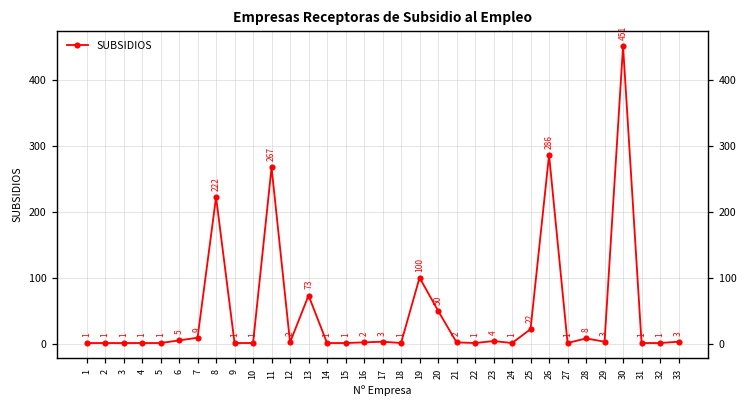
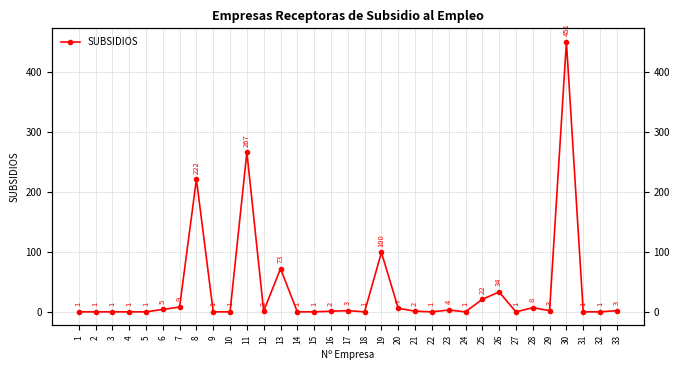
  {
    "1": 1,
    "2": 1,
    "3": 1,
    "4": 1,
    "5": 1,
    "6": 5,
    "7": 9,
    "8": 222,
    "9": 1,
    "10": 1,
    "11": 267,
    "12": 2,
    "13": 73,
    "14": 1,
    "15": 1,
    "16": 2,
    "17": 3,
    "18": 1,
    "19": 100,
-   "20": 50,
+   "20": 7,
    "21": 2,
    "22": 1,
    "23": 4,
    "24": 1,
    "25": 22,
-   "26": 286,
+   "26": 34,
    "27": 1,
    "28": 8,
    "29": 3,
    "30": 451,
    "31": 1,
    "32": 1,
    "33": 3
  }
